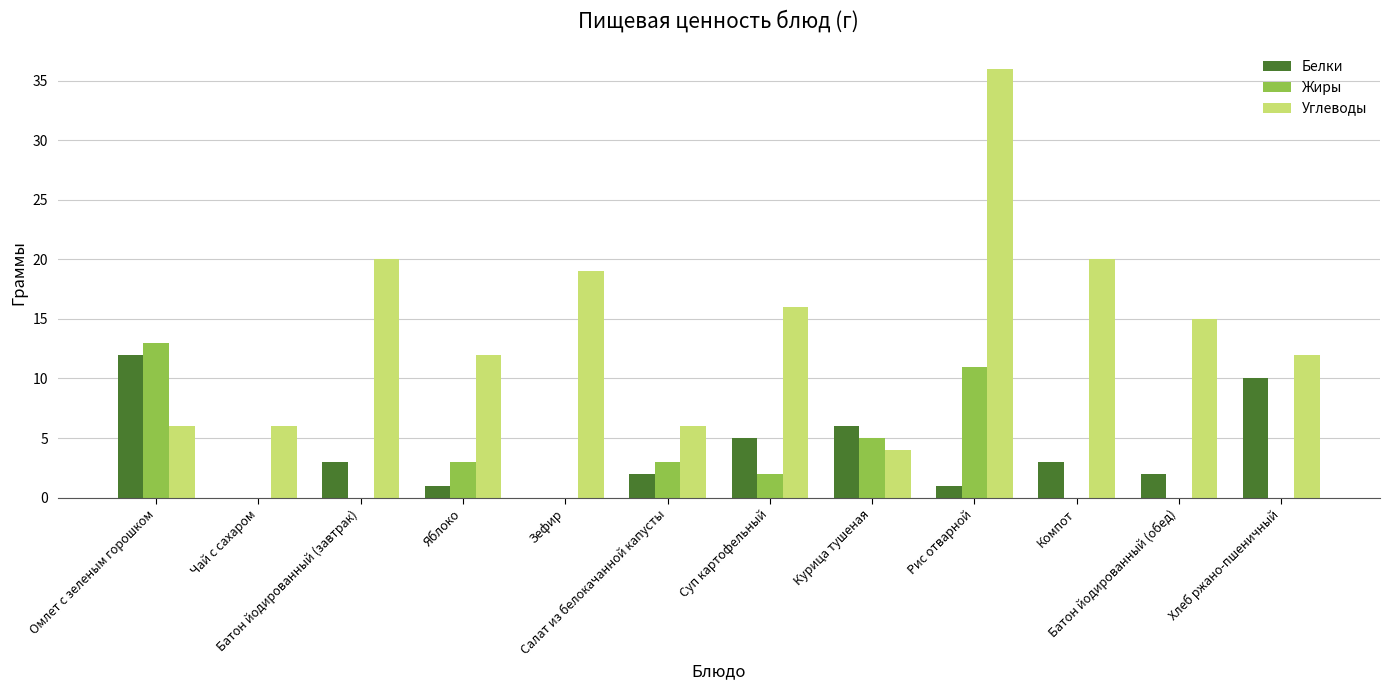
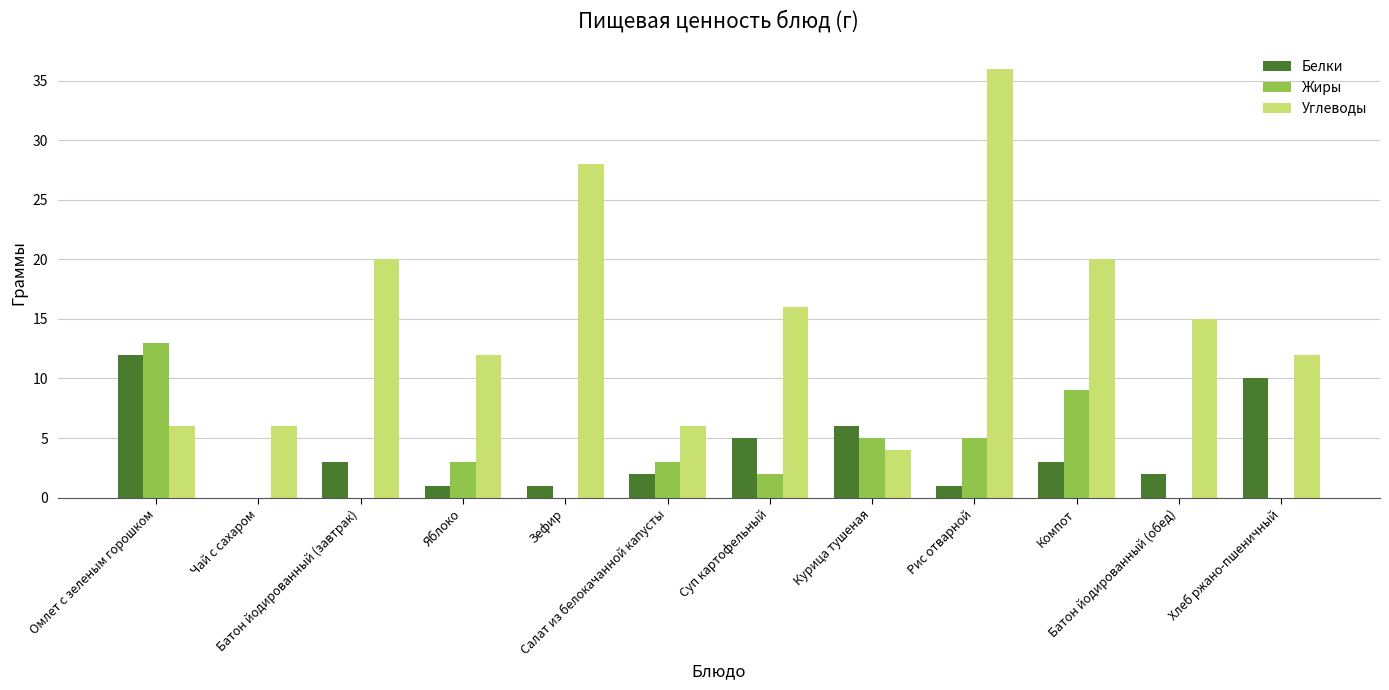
  {
    "Белки": {
      "Омлет с зеленым горошком": 12,
      "Чай с сахаром": 0,
      "Батон йодированный (завтрак)": 3,
      "Яблоко": 1,
-     "Зефир": 0,
+     "Зефир": 1,
      "Салат из белокачанной капусты": 2,
      "Суп картофельный": 5,
      "Курица тушеная": 6,
      "Рис отварной": 1,
      "Компот": 3,
      "Батон йодированный (обед)": 2,
      "Хлеб ржано-пшеничный": 10
    },
    "Жиры": {
      "Омлет с зеленым горошком": 13,
      "Чай с сахаром": 0,
      "Батон йодированный (завтрак)": 0,
      "Яблоко": 3,
      "Зефир": 0,
      "Салат из белокачанной капусты": 3,
      "Суп картофельный": 2,
      "Курица тушеная": 5,
-     "Рис отварной": 11,
-     "Компот": 0,
+     "Рис отварной": 5,
+     "Компот": 9,
      "Батон йодированный (обед)": 0,
      "Хлеб ржано-пшеничный": 0
    },
    "Углеводы": {
      "Омлет с зеленым горошком": 6,
      "Чай с сахаром": 6,
      "Батон йодированный (завтрак)": 20,
      "Яблоко": 12,
-     "Зефир": 19,
+     "Зефир": 28,
      "Салат из белокачанной капусты": 6,
      "Суп картофельный": 16,
      "Курица тушеная": 4,
      "Рис отварной": 36,
      "Компот": 20,
      "Батон йодированный (обед)": 15,
      "Хлеб ржано-пшеничный": 12
    }
  }
